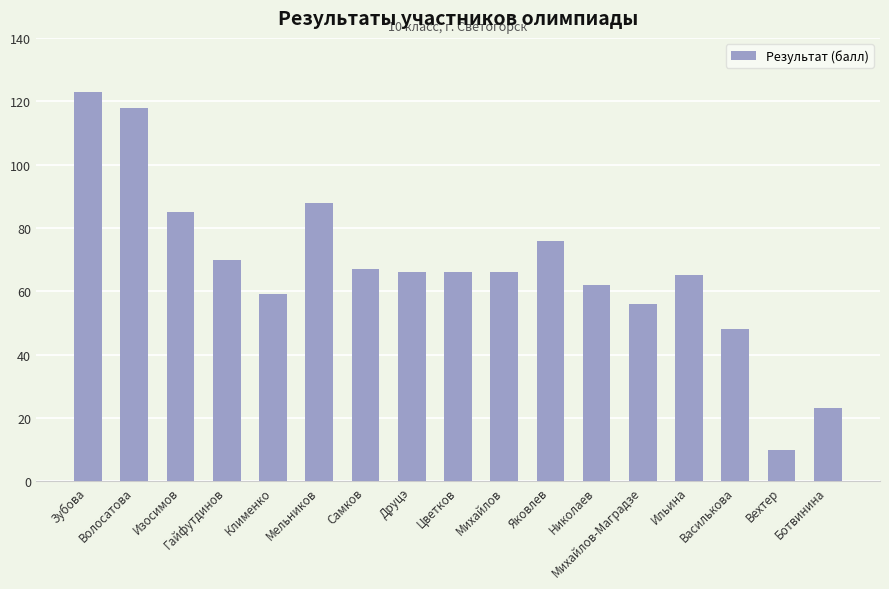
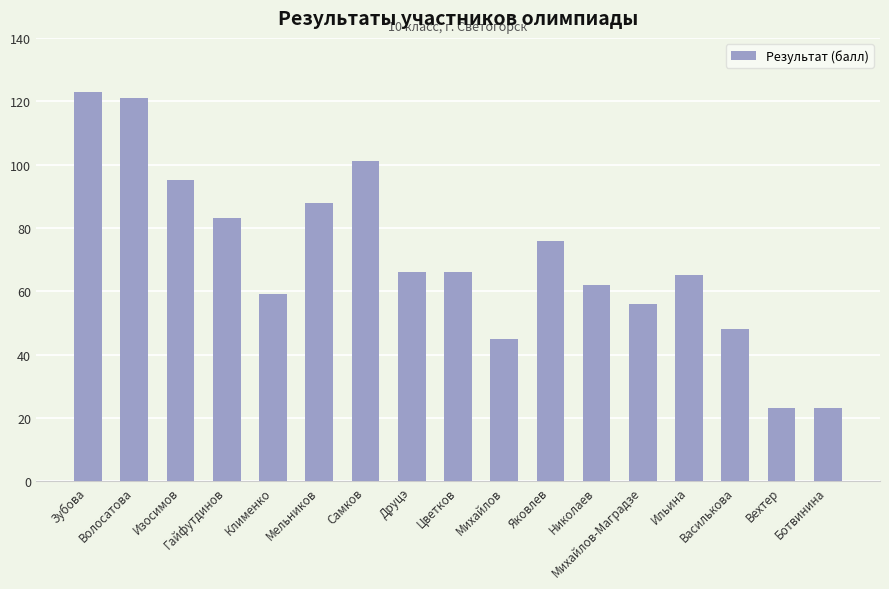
  {
    "Зубова": 123,
-   "Волосатова": 118,
-   "Изосимов": 85,
-   "Гайфутдинов": 70,
+   "Волосатова": 121,
+   "Изосимов": 95,
+   "Гайфутдинов": 83,
    "Клименко": 59,
    "Мельников": 88,
-   "Самков": 67,
+   "Самков": 101,
    "Друцэ": 66,
    "Цветков": 66,
-   "Михайлов": 66,
+   "Михайлов": 45,
    "Яковлев": 76,
    "Николаев": 62,
    "Михайлов-Маградзе": 56,
    "Ильина": 65,
    "Василькова": 48,
-   "Вехтер": 10,
+   "Вехтер": 23,
    "Ботвинина": 23
  }
